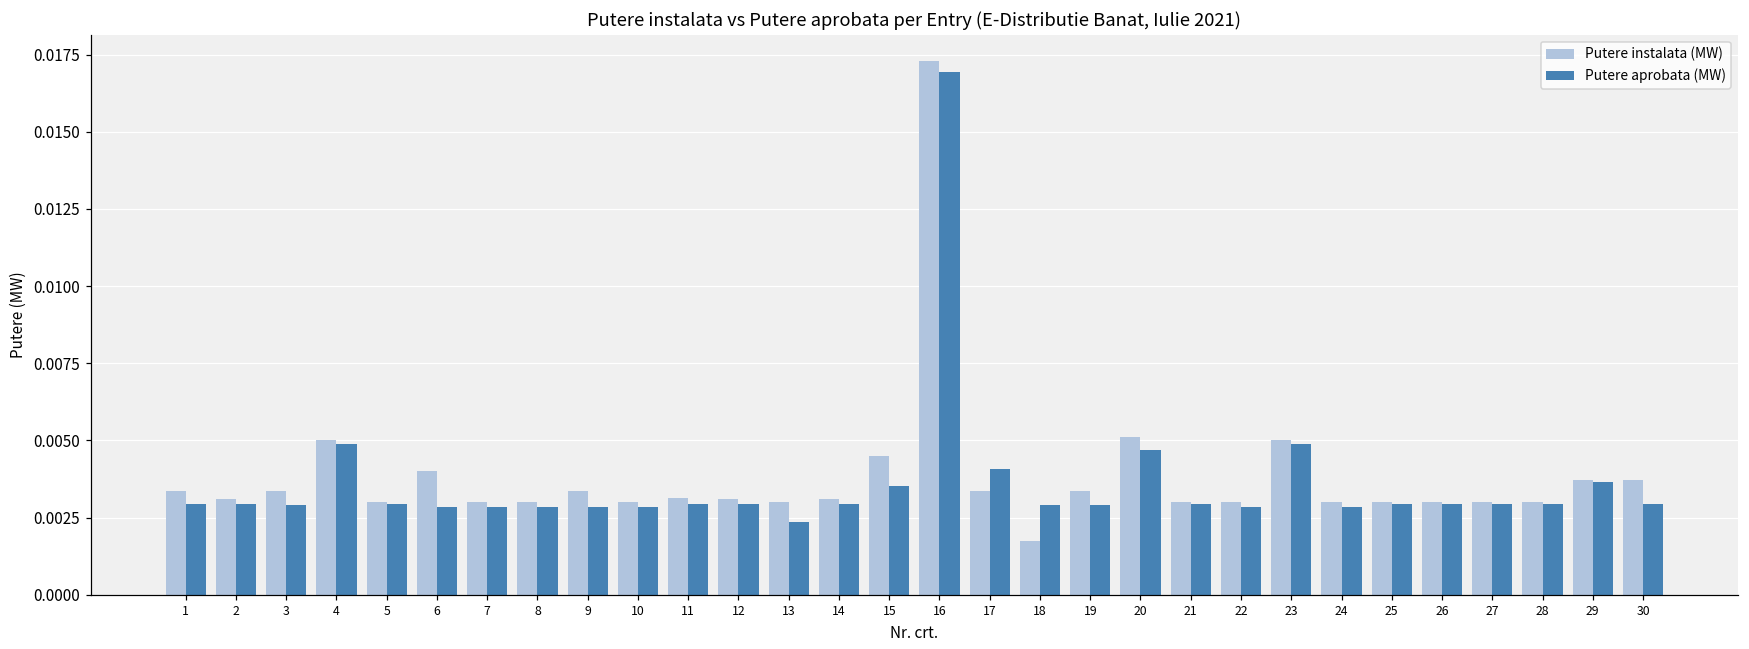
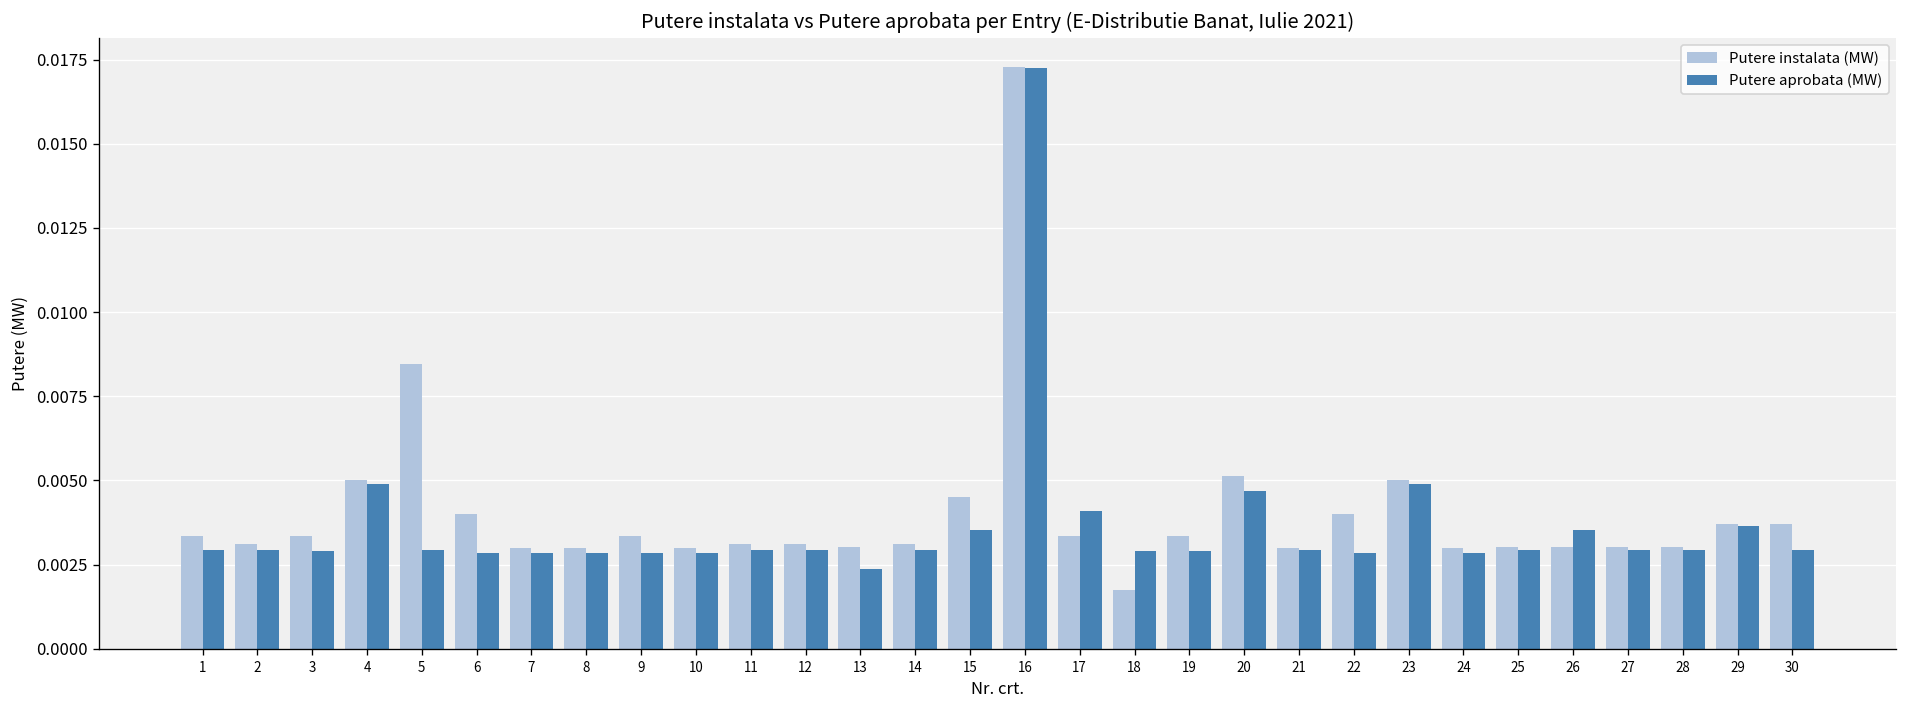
  {
    "Putere instalata (MW)": {
      "1": 0.0034,
      "2": 0.0031,
      "3": 0.0034,
      "4": 0.0050,
-     "5": 0.0030,
+     "5": 0.0085,
      "6": 0.0040,
      "7": 0.0030,
      "8": 0.0030,
      "9": 0.0034,
      "10": 0.0030,
      "11": 0.0031,
      "12": 0.0031,
      "13": 0.0030,
      "14": 0.0031,
      "15": 0.0045,
      "16": 0.0173,
      "17": 0.0034,
      "18": 0.0018,
      "19": 0.0034,
      "20": 0.0051,
      "21": 0.0030,
-     "22": 0.003,
+     "22": 0.004,
      "23": 0.0050,
      "24": 0.0030,
      "25": 0.0030,
      "26": 0.0030,
      "27": 0.0030,
      "28": 0.0030,
      "29": 0.0037,
      "30": 0.0037
    },
    "Putere aprobata (MW)": {
      "1": 0.0029,
      "2": 0.0029,
      "3": 0.0029,
      "4": 0.0049,
      "5": 0.0029,
      "6": 0.0028,
      "7": 0.0028,
      "8": 0.0028,
      "9": 0.0028,
      "10": 0.0028,
      "11": 0.0029,
      "12": 0.0029,
      "13": 0.0024,
      "14": 0.0029,
      "15": 0.0035,
-     "16": 0.0169,
+     "16": 0.0172,
      "17": 0.0041,
      "18": 0.0029,
      "19": 0.0029,
      "20": 0.0047,
      "21": 0.0029,
      "22": 0.0028,
      "23": 0.0049,
      "24": 0.0028,
      "25": 0.0029,
-     "26": 0.0029,
+     "26": 0.0035,
      "27": 0.0029,
      "28": 0.0029,
      "29": 0.0036,
      "30": 0.0029
    }
  }
